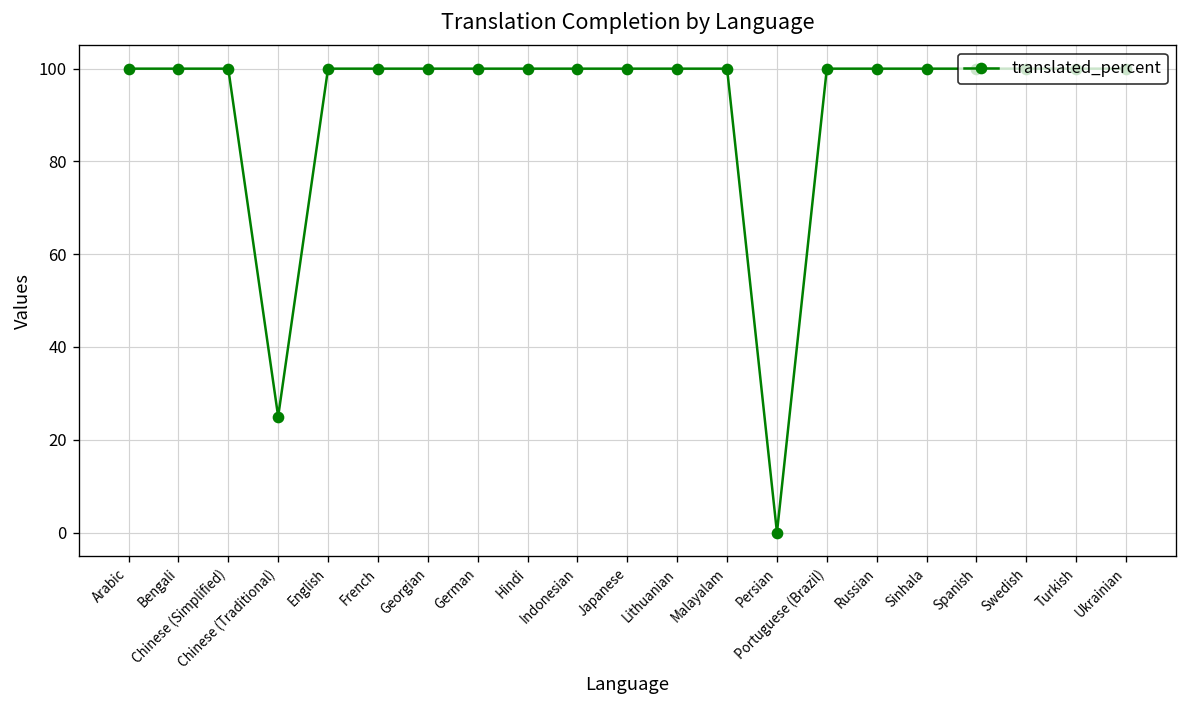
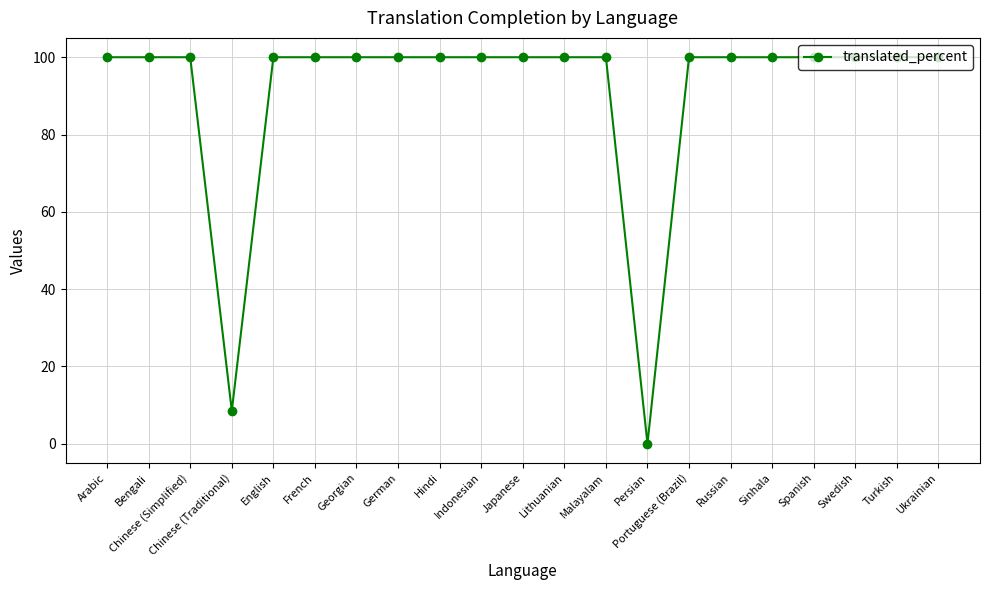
  {
    "Arabic": 100,
    "Bengali": 100,
    "Chinese (Simplified)": 100,
-   "Chinese (Traditional)": 25,
+   "Chinese (Traditional)": 9,
    "English": 100,
    "French": 100,
    "Georgian": 100,
    "German": 100,
    "Hindi": 100,
    "Indonesian": 100,
    "Japanese": 100,
    "Lithuanian": 100,
    "Malayalam": 100,
    "Persian": 0,
    "Portuguese (Brazil)": 100,
    "Russian": 100,
    "Sinhala": 100
  }
